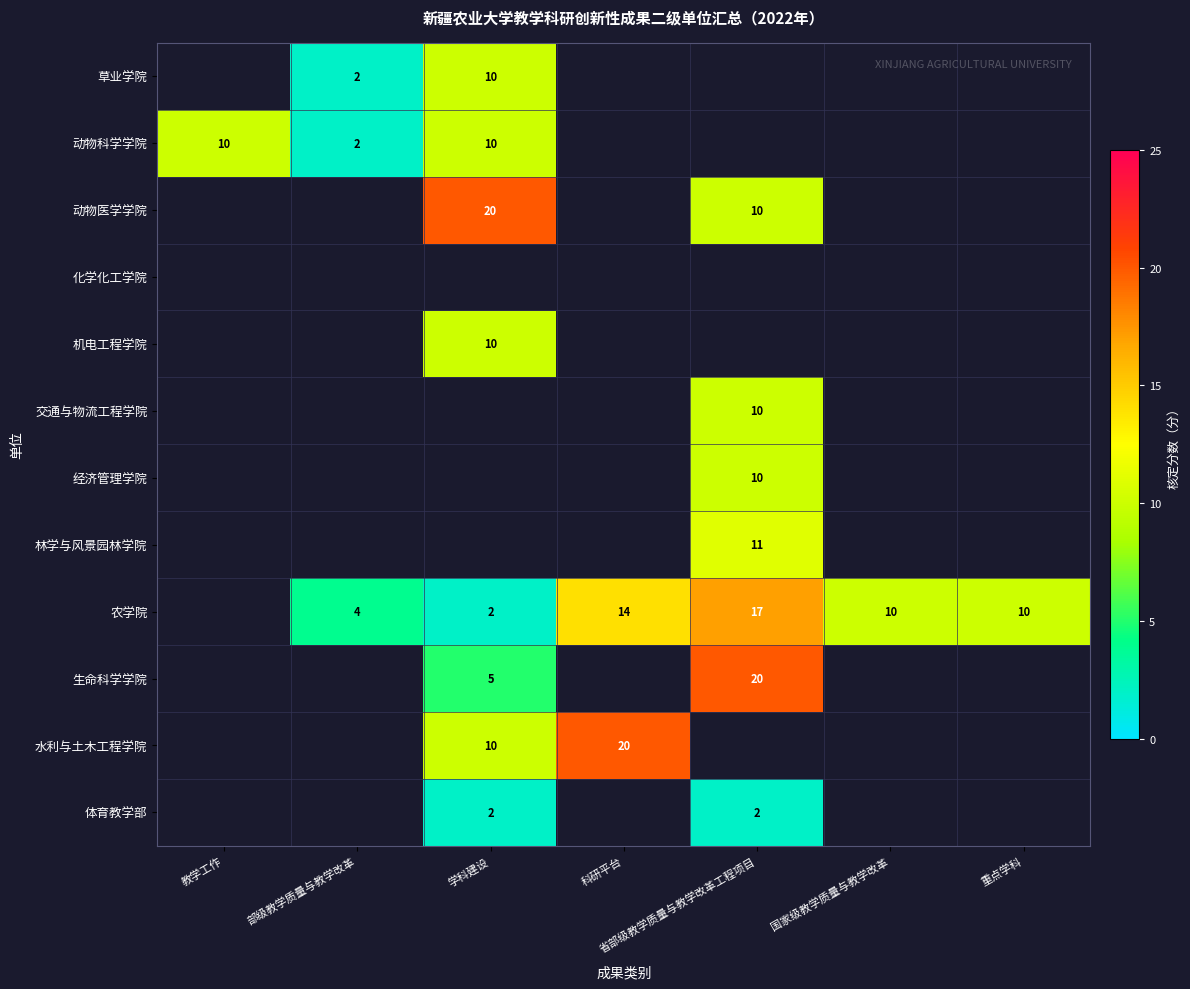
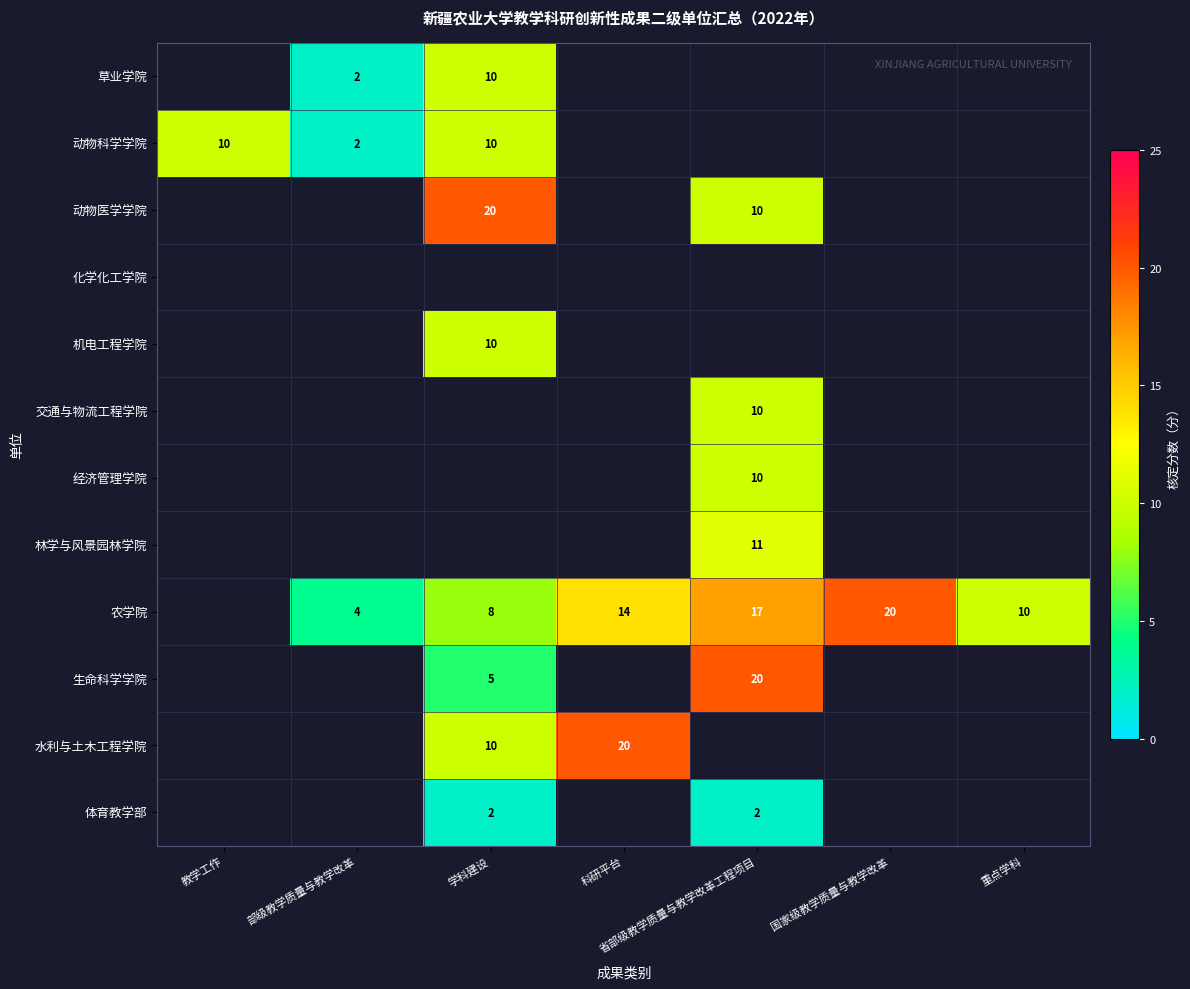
  {
    "草业学院": {
      "部级教学质量与教学改革": 2,
      "学科建设": 10
    },
    "动物科学学院": {
      "教学工作": 10,
      "部级教学质量与教学改革": 2,
      "学科建设": 10
    },
    "动物医学学院": {
      "学科建设": 20,
      "省部级教学质量与教学改革工程项目": 10
    },
    "机电工程学院": {
      "学科建设": 10
    },
    "交通与物流工程学院": {
      "省部级教学质量与教学改革工程项目": 10
    },
    "经济管理学院": {
      "省部级教学质量与教学改革工程项目": 10
    },
    "林学与风景园林学院": {
      "省部级教学质量与教学改革工程项目": 11
    },
    "农学院": {
      "部级教学质量与教学改革": 4,
-     "学科建设": 2,
+     "学科建设": 8,
      "科研平台": 14,
      "省部级教学质量与教学改革工程项目": 17,
-     "国家级教学质量与教学改革": 10,
+     "国家级教学质量与教学改革": 20,
      "重点学科": 10
    },
    "生命科学学院": {
      "学科建设": 5,
      "省部级教学质量与教学改革工程项目": 20
    },
    "水利与土木工程学院": {
      "学科建设": 10,
      "科研平台": 20
    },
    "体育教学部": {
      "学科建设": 2,
      "省部级教学质量与教学改革工程项目": 2
    }
  }
